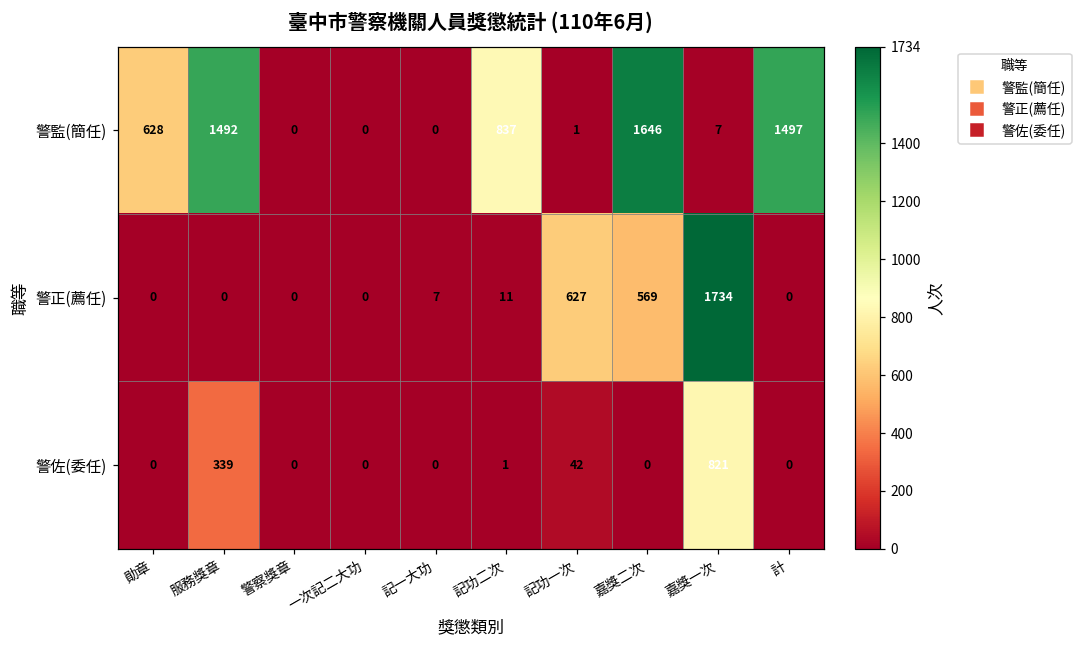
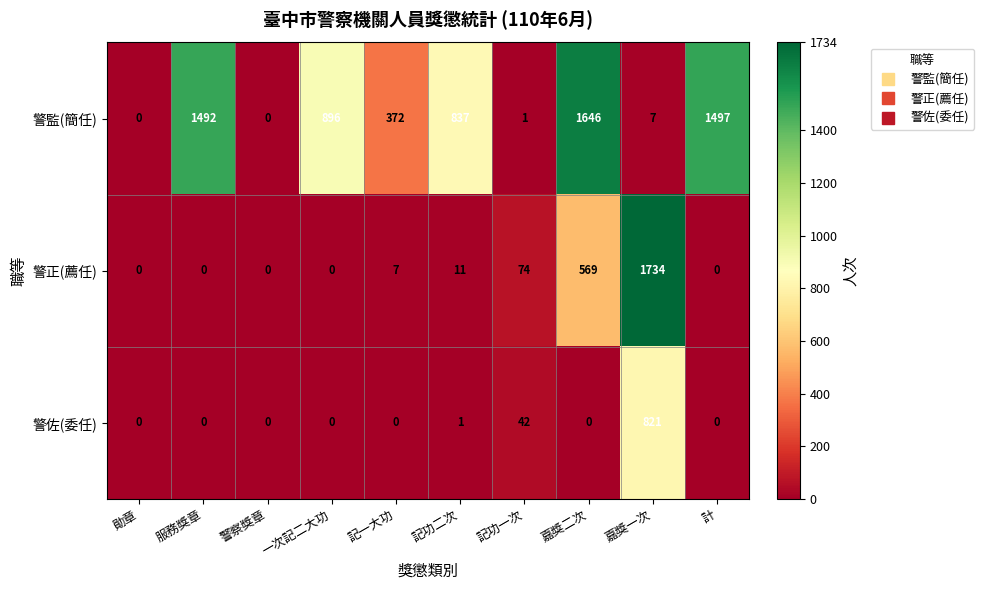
  {
    "警監(簡任)": {
-     "勛章": 628,
+     "勛章": 0,
      "服務獎章": 1492,
      "警察獎章": 0,
-     "一次記二大功": 0,
-     "記一大功": 0,
+     "一次記二大功": 896,
+     "記一大功": 372,
      "記功二次": 837,
      "記功一次": 1,
      "嘉獎二次": 1646,
      "嘉獎一次": 7,
      "計": 1497
    },
    "警正(薦任)": {
      "勛章": 0,
      "服務獎章": 0,
      "警察獎章": 0,
      "一次記二大功": 0,
      "記一大功": 7,
      "記功二次": 11,
-     "記功一次": 627,
+     "記功一次": 74,
      "嘉獎二次": 569,
      "嘉獎一次": 1734,
      "計": 0
    },
    "警佐(委任)": {
      "勛章": 0,
-     "服務獎章": 339,
+     "服務獎章": 0,
      "警察獎章": 0,
      "一次記二大功": 0,
      "記一大功": 0,
      "記功二次": 1,
      "記功一次": 42,
      "嘉獎二次": 0,
      "嘉獎一次": 821,
      "計": 0
    }
  }
